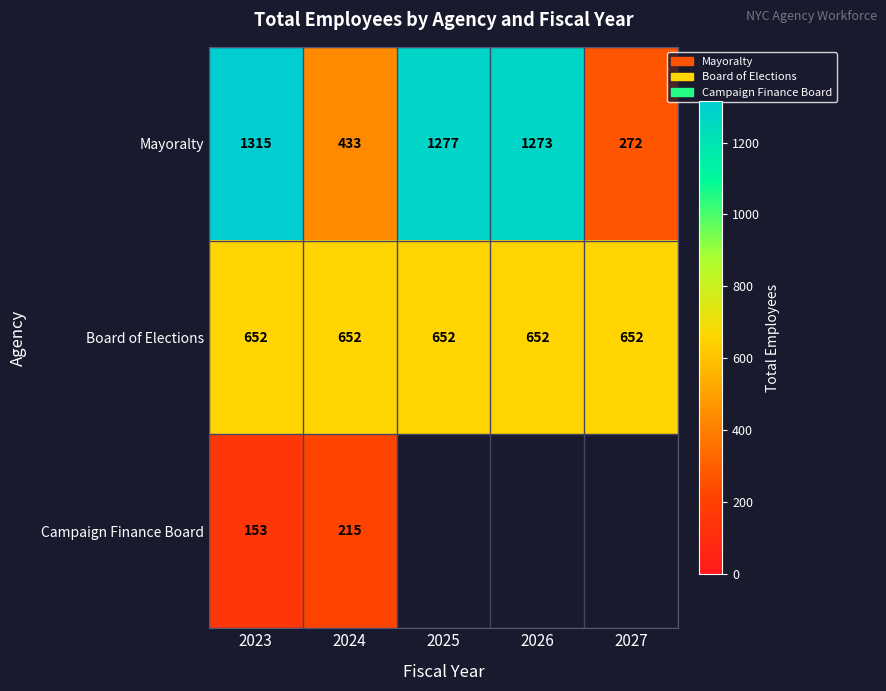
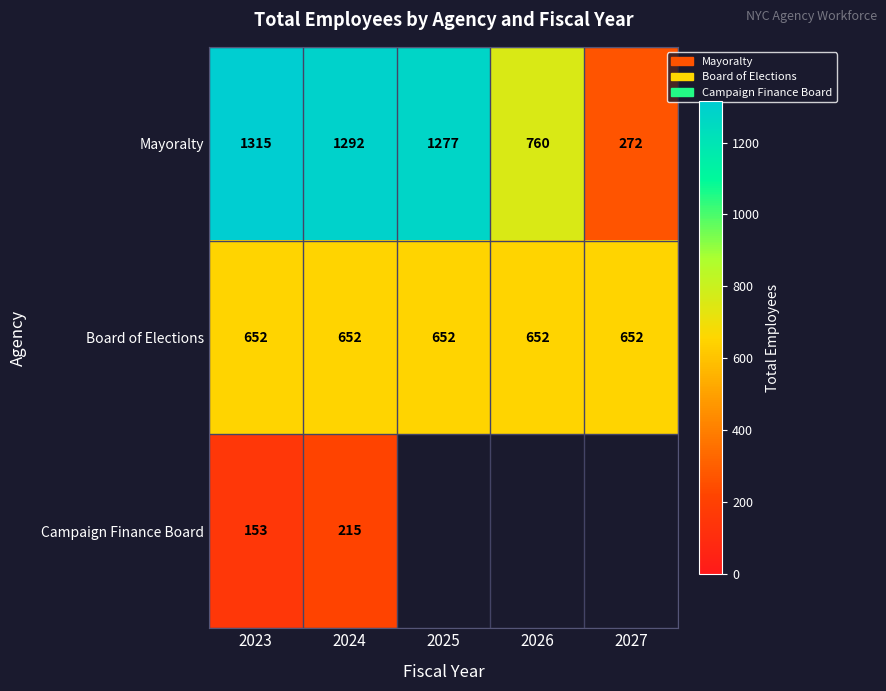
  {
    "Mayoralty": {
      "2023": 1315,
-     "2024": 433,
+     "2024": 1292,
      "2025": 1277,
-     "2026": 1273,
+     "2026": 760,
      "2027": 272
    },
    "Board of Elections": {
      "2023": 652,
      "2024": 652,
      "2025": 652,
      "2026": 652,
      "2027": 652
    },
    "Campaign Finance Board": {
      "2023": 153,
      "2024": 215
    }
  }
